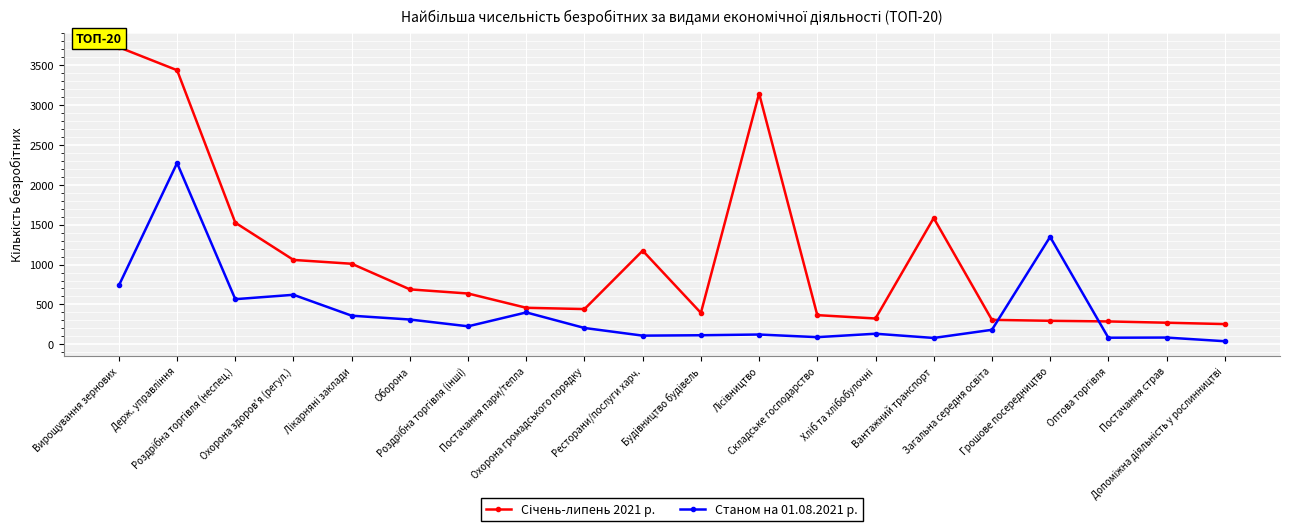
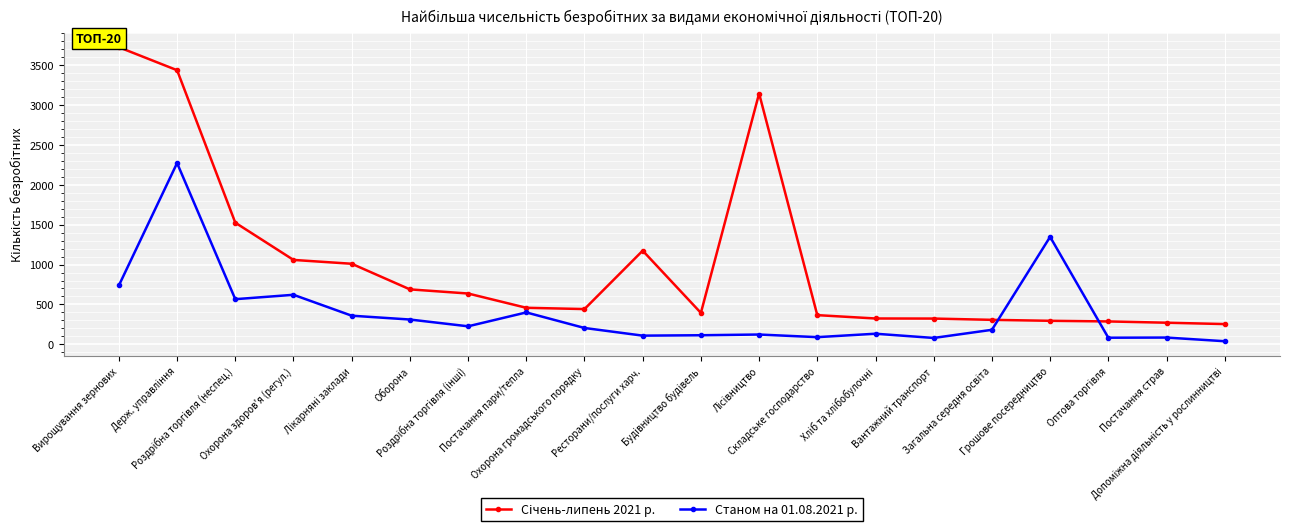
  {
    "Січень-липень 2021 р.": {
      "Держ. управління": 3400,
      "Роздрібна торгівля (неспец.)": 1500,
      "Охорона здоров'я (регул.)": 1100,
      "Лікарняні заклади": 1000,
      "Оборона": 700,
      "Роздрібна торгівля (інші)": 600,
      "Постачання пари/тепла": 500,
      "Охорона громадського порядку": 400,
      "Ресторани/послуги харч.": 1200,
      "Будівництво будівель": 400,
      "Лісівництво": 3100,
      "Складське господарство": 400,
      "Хліб та хлібобулочні": 300,
-     "Вантажний транспорт": 1600,
+     "Вантажний транспорт": 300,
      "Загальна середня освіта": 300,
      "Грошове посередництво": 300,
      "Оптова торгівля": 300,
      "Постачання страв": 300,
      "Допоміжна діяльність у рослинництві": 300
    },
    "Станом на 01.08.2021 р.": {
      "Вирощування зернових": 700,
      "Держ. управління": 2300,
      "Роздрібна торгівля (неспец.)": 600,
      "Охорона здоров'я (регул.)": 600,
      "Лікарняні заклади": 400,
      "Оборона": 300,
      "Роздрібна торгівля (інші)": 200,
      "Постачання пари/тепла": 400,
      "Охорона громадського порядку": 200,
      "Ресторани/послуги харч.": 100,
      "Будівництво будівель": 100,
      "Лісівництво": 100,
      "Складське господарство": 100,
      "Хліб та хлібобулочні": 100,
      "Вантажний транспорт": 100,
      "Загальна середня освіта": 200,
      "Грошове посередництво": 1300,
      "Оптова торгівля": 100,
      "Постачання страв": 100,
      "Допоміжна діяльність у рослинництві": 0
    }
  }
